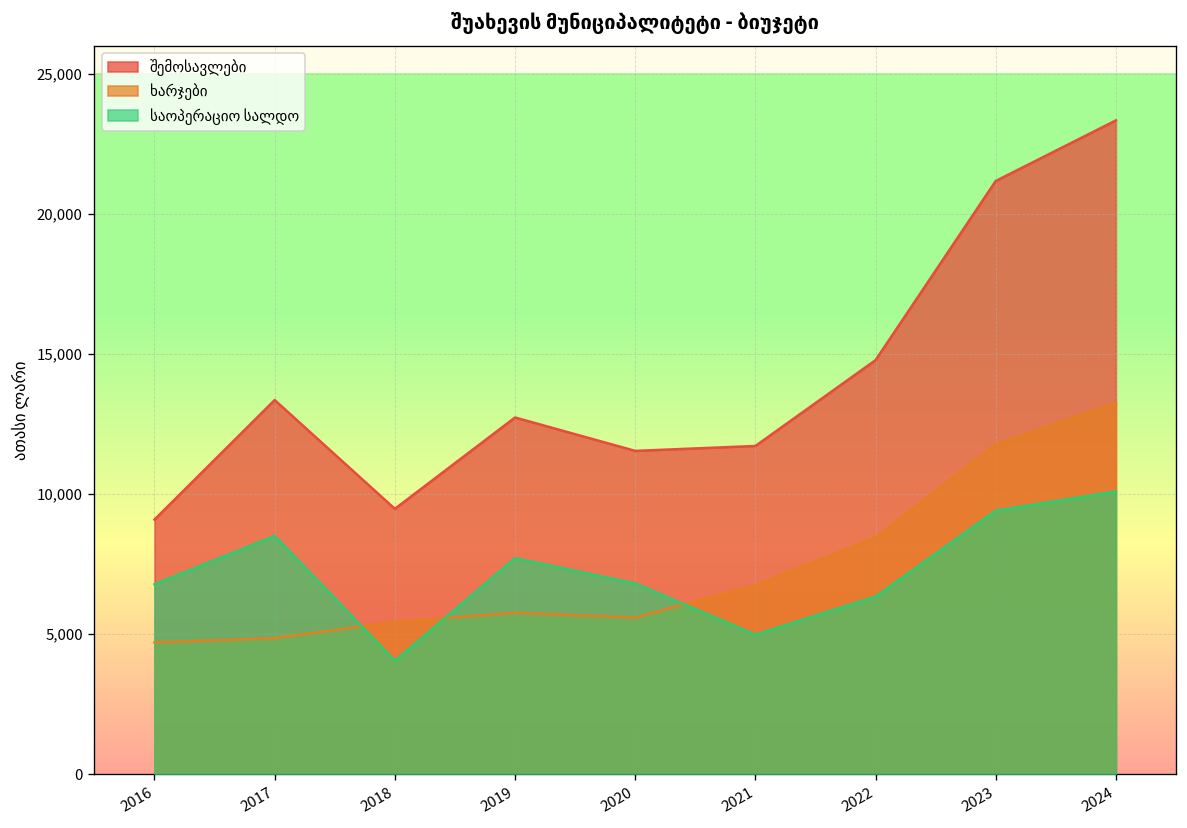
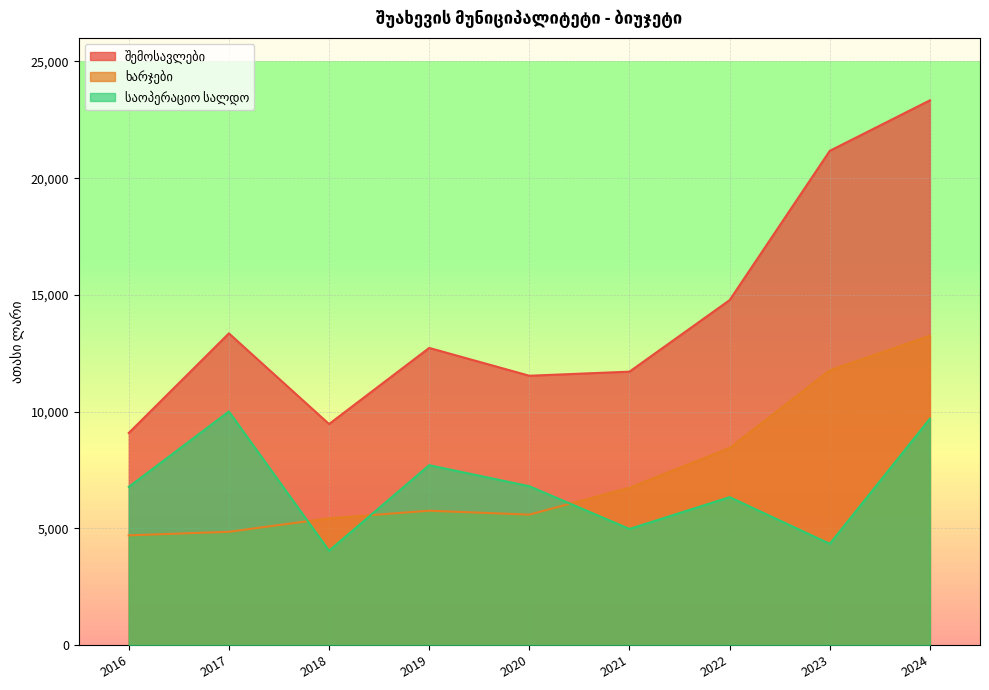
  {
    "საოპერაციო სალდო": {
      "2016": "6,800",
-     "2017": "8,500",
+     "2017": "10,000",
      "2018": "4,000",
      "2019": "7,700",
      "2020": "6,800",
      "2021": "5,000",
      "2022": "6,300",
-     "2023": "9,400",
-     "2024": "10,100"
+     "2023": "4,300",
+     "2024": "9,700"
    }
  }
